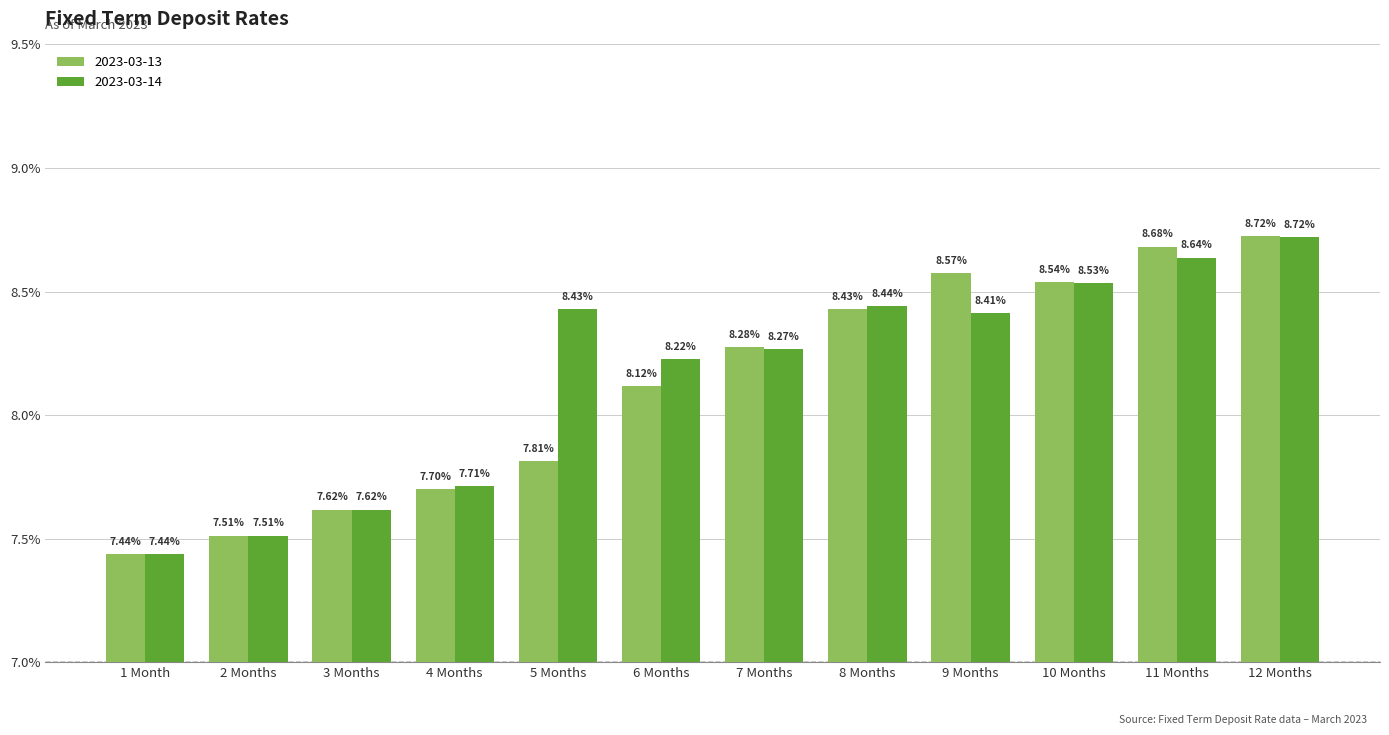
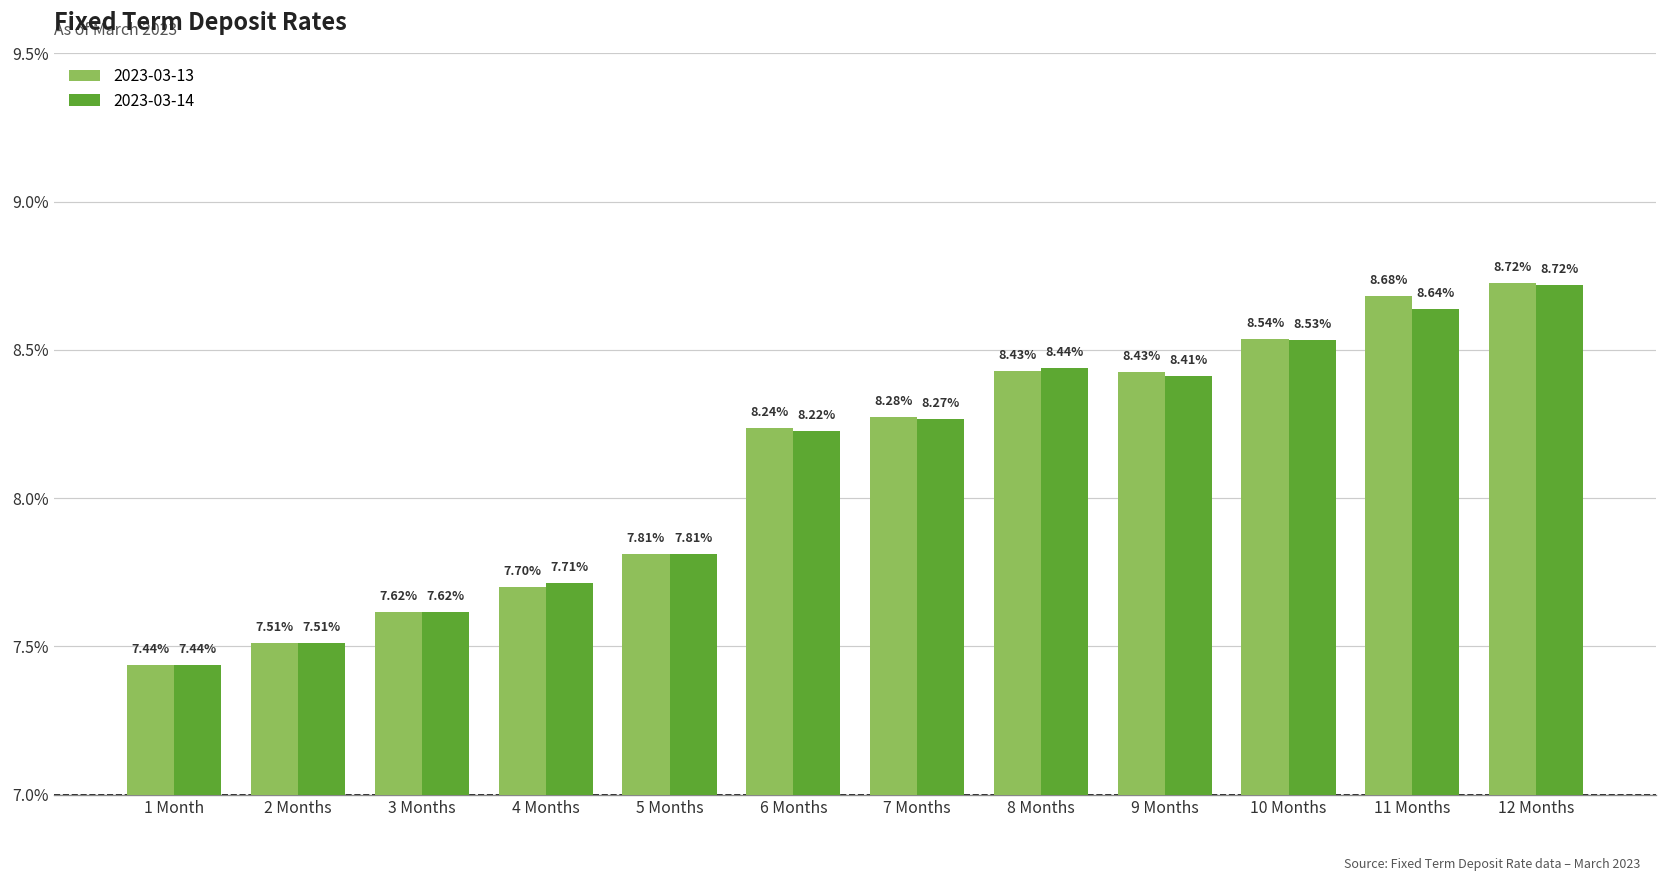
  {
    "2023-03-13": {
      "1 Month": "7.44%",
      "2 Months": "7.51%",
      "3 Months": "7.62%",
      "4 Months": "7.70%",
      "5 Months": "7.81%",
-     "6 Months": "8.12%",
+     "6 Months": "8.24%",
      "7 Months": "8.28%",
      "8 Months": "8.43%",
-     "9 Months": "8.57%",
+     "9 Months": "8.43%",
      "10 Months": "8.54%",
      "11 Months": "8.68%",
      "12 Months": "8.72%"
    },
    "2023-03-14": {
      "1 Month": "7.44%",
      "2 Months": "7.51%",
      "3 Months": "7.62%",
      "4 Months": "7.71%",
-     "5 Months": "8.43%",
+     "5 Months": "7.81%",
      "6 Months": "8.22%",
      "7 Months": "8.27%",
      "8 Months": "8.44%",
      "9 Months": "8.41%",
      "10 Months": "8.53%",
      "11 Months": "8.64%",
      "12 Months": "8.72%"
    }
  }
